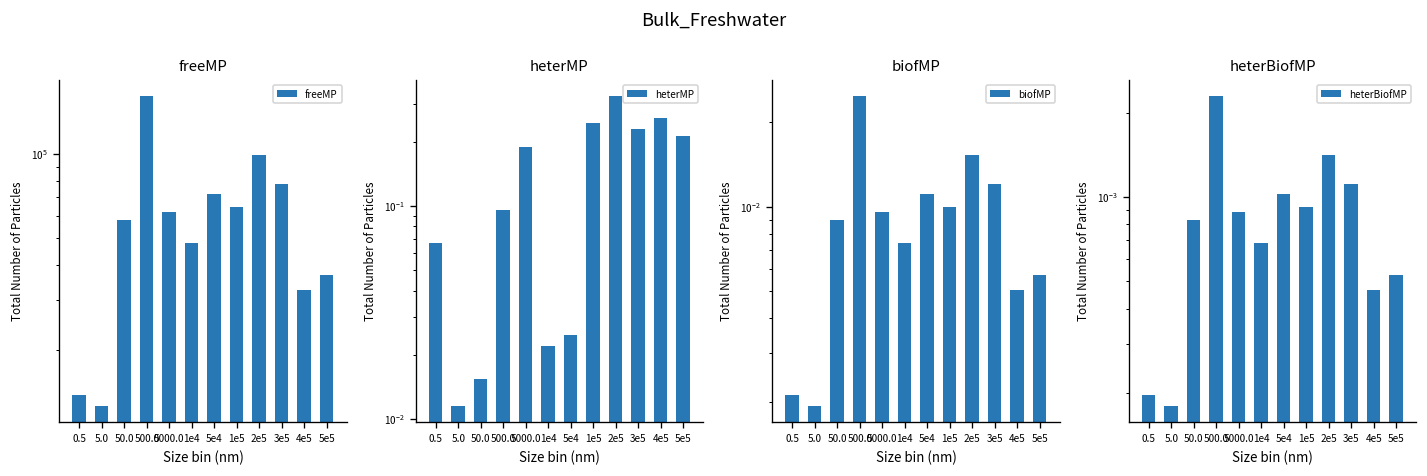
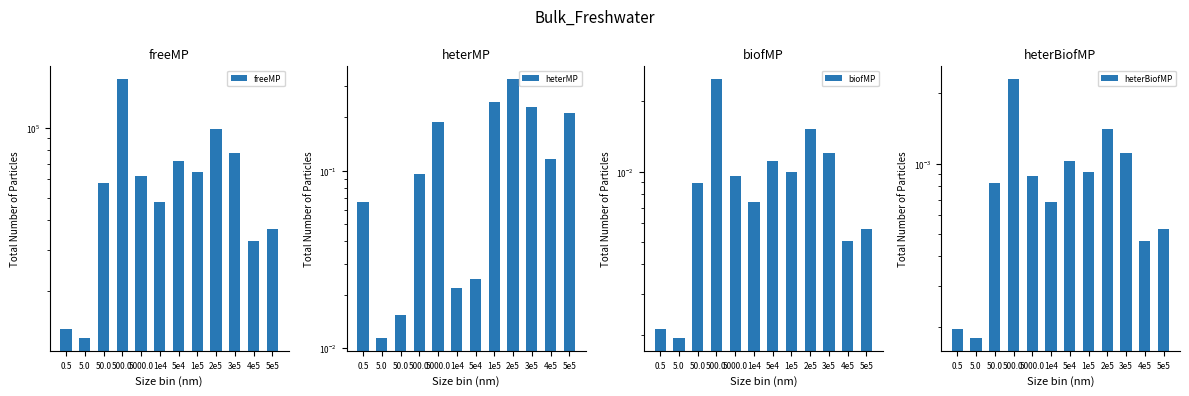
  {
    "heterMP": {
      "0.5": 0.067,
      "5.0": 0.011,
      "50.0": 0.015,
      "1e4": 0.022,
      "5e4": 0.025,
      "1e5": 0.24,
      "2e5": 0.33,
      "3e5": 0.23,
-     "4e5": 0.26,
+     "4e5": 0.12,
      "5e5": 0.21
    }
  }
